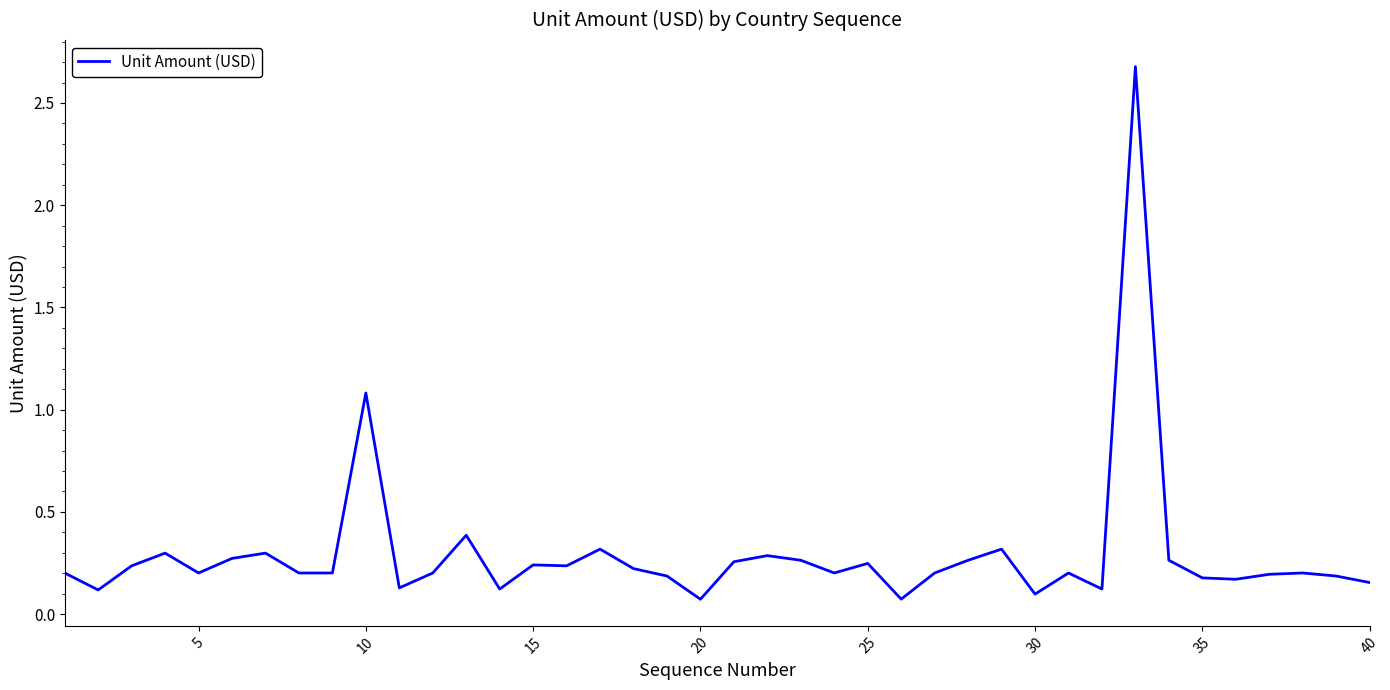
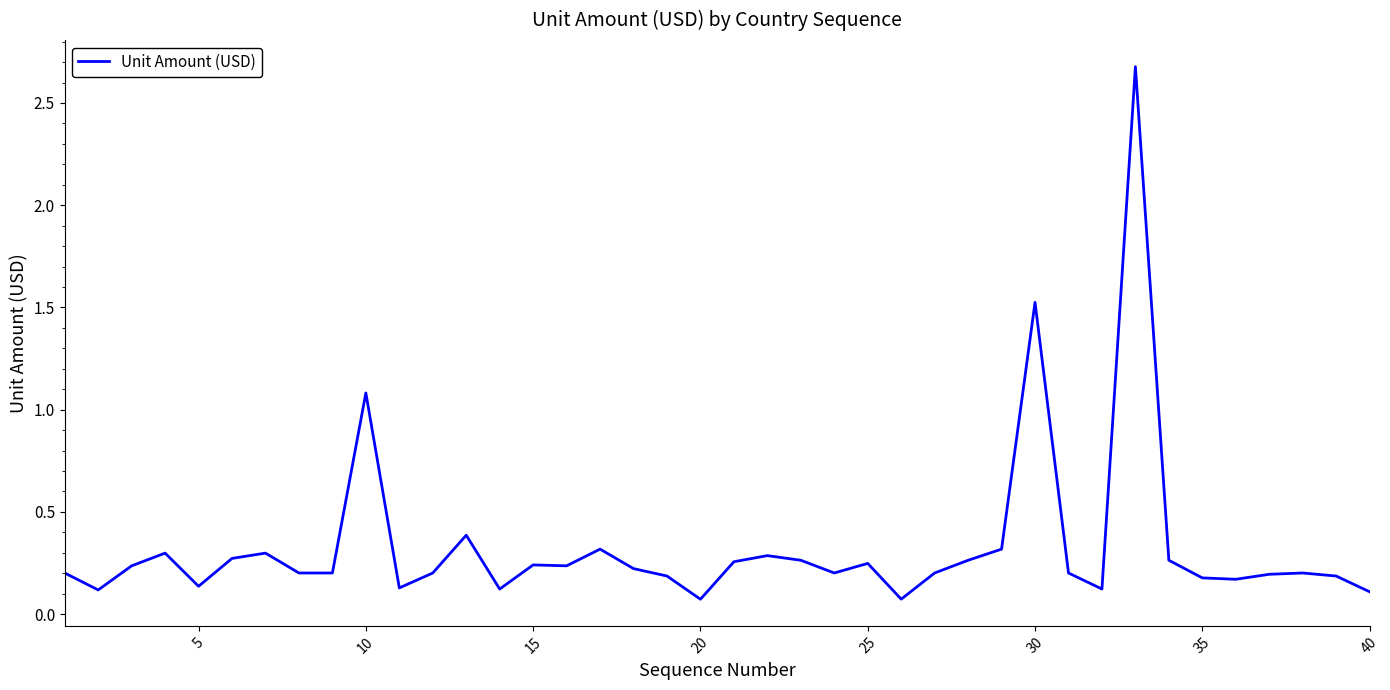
  {
-   "5": 0.20,
+   "5": 0.14,
    "10": 1.08,
    "15": 0.24,
    "20": 0.07,
    "25": 0.25,
-   "30": 0.10,
+   "30": 1.52,
    "35": 0.18,
-   "40": 0.15
+   "40": 0.11
  }
